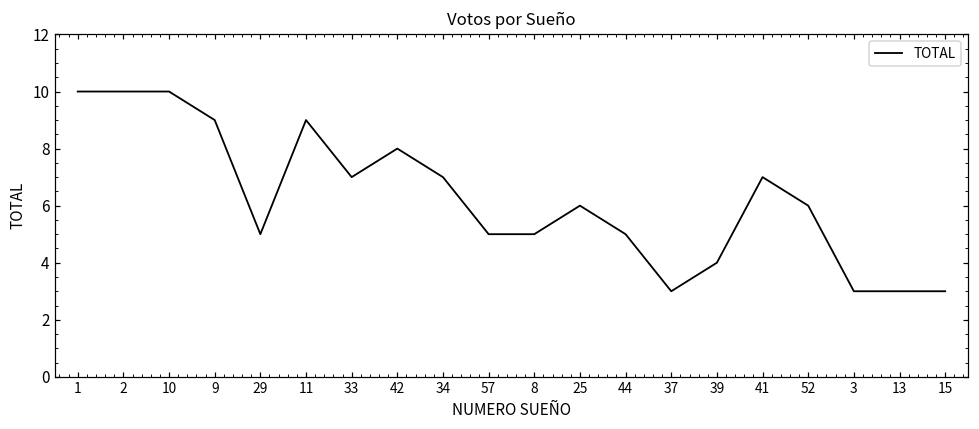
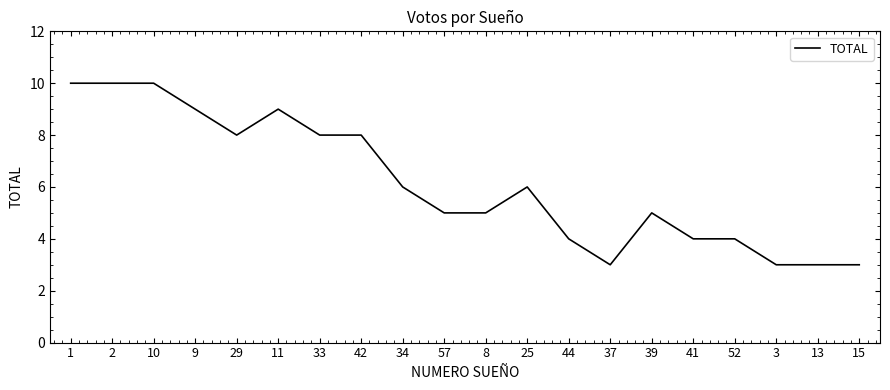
  {
    "1": 10,
    "2": 10,
    "10": 10,
    "9": 9,
-   "29": 5,
+   "29": 8,
    "11": 9,
-   "33": 7,
+   "33": 8,
    "42": 8,
-   "34": 7,
+   "34": 6,
    "57": 5,
    "8": 5,
    "25": 6,
-   "44": 5,
+   "44": 4,
    "37": 3,
-   "39": 4,
-   "41": 7,
-   "52": 6,
+   "39": 5,
+   "41": 4,
+   "52": 4,
    "3": 3,
    "13": 3,
    "15": 3
  }
